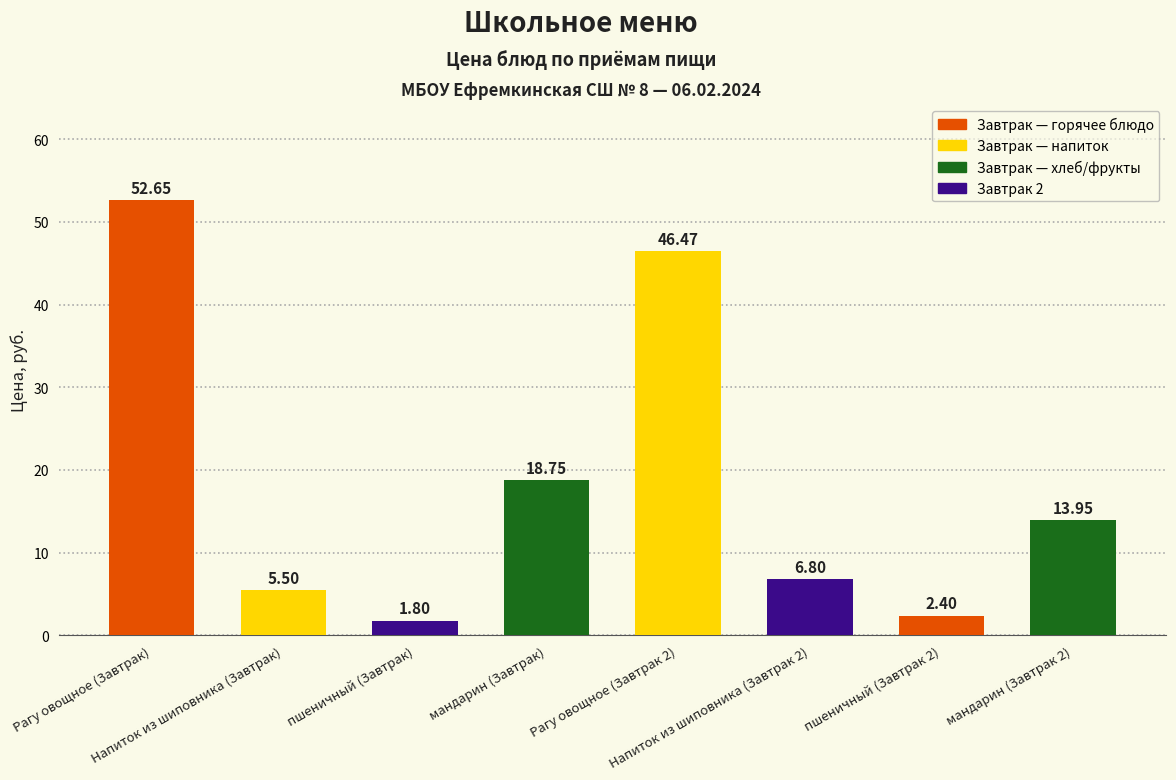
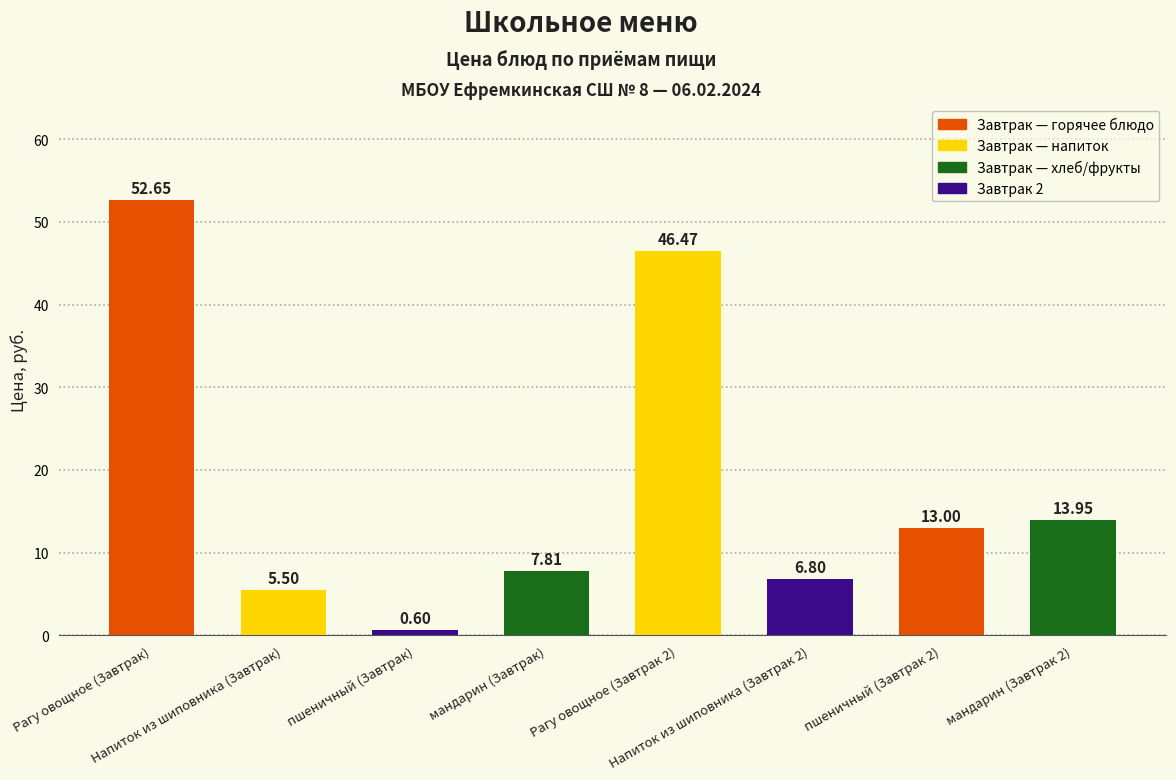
  {
    "Рагу овощное (Завтрак)": 52.65,
    "Напиток из шиповника (Завтрак)": 5.50,
-   "пшеничный (Завтрак)": 1.80,
-   "мандарин (Завтрак)": 18.75,
+   "пшеничный (Завтрак)": 0.60,
+   "мандарин (Завтрак)": 7.81,
    "Рагу овощное (Завтрак 2)": 46.47,
    "Напиток из шиповника (Завтрак 2)": 6.80,
-   "пшеничный (Завтрак 2)": 2.40,
+   "пшеничный (Завтрак 2)": 13.00,
    "мандарин (Завтрак 2)": 13.95
  }
